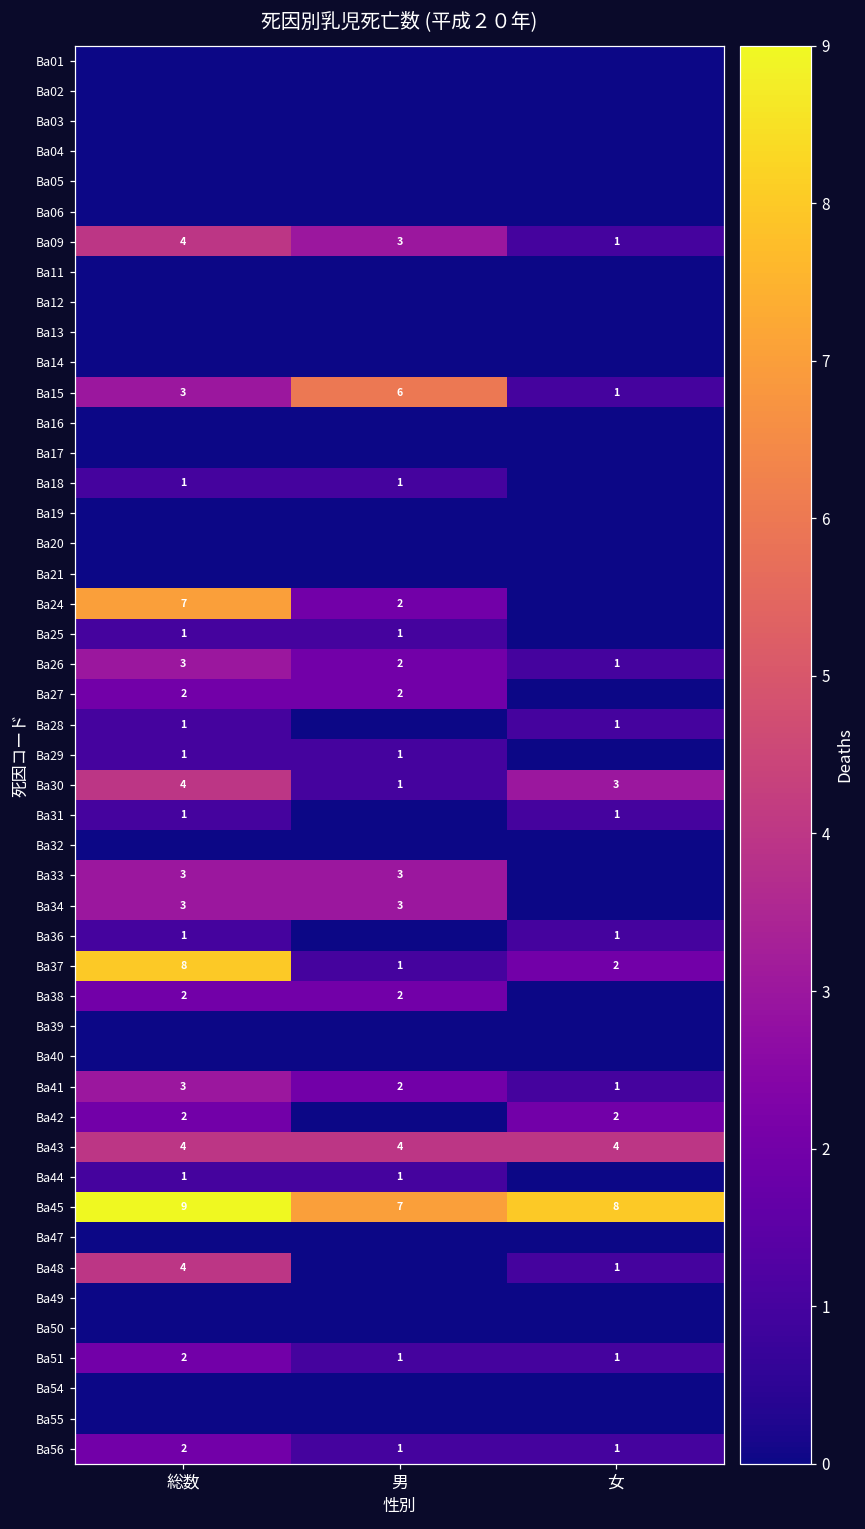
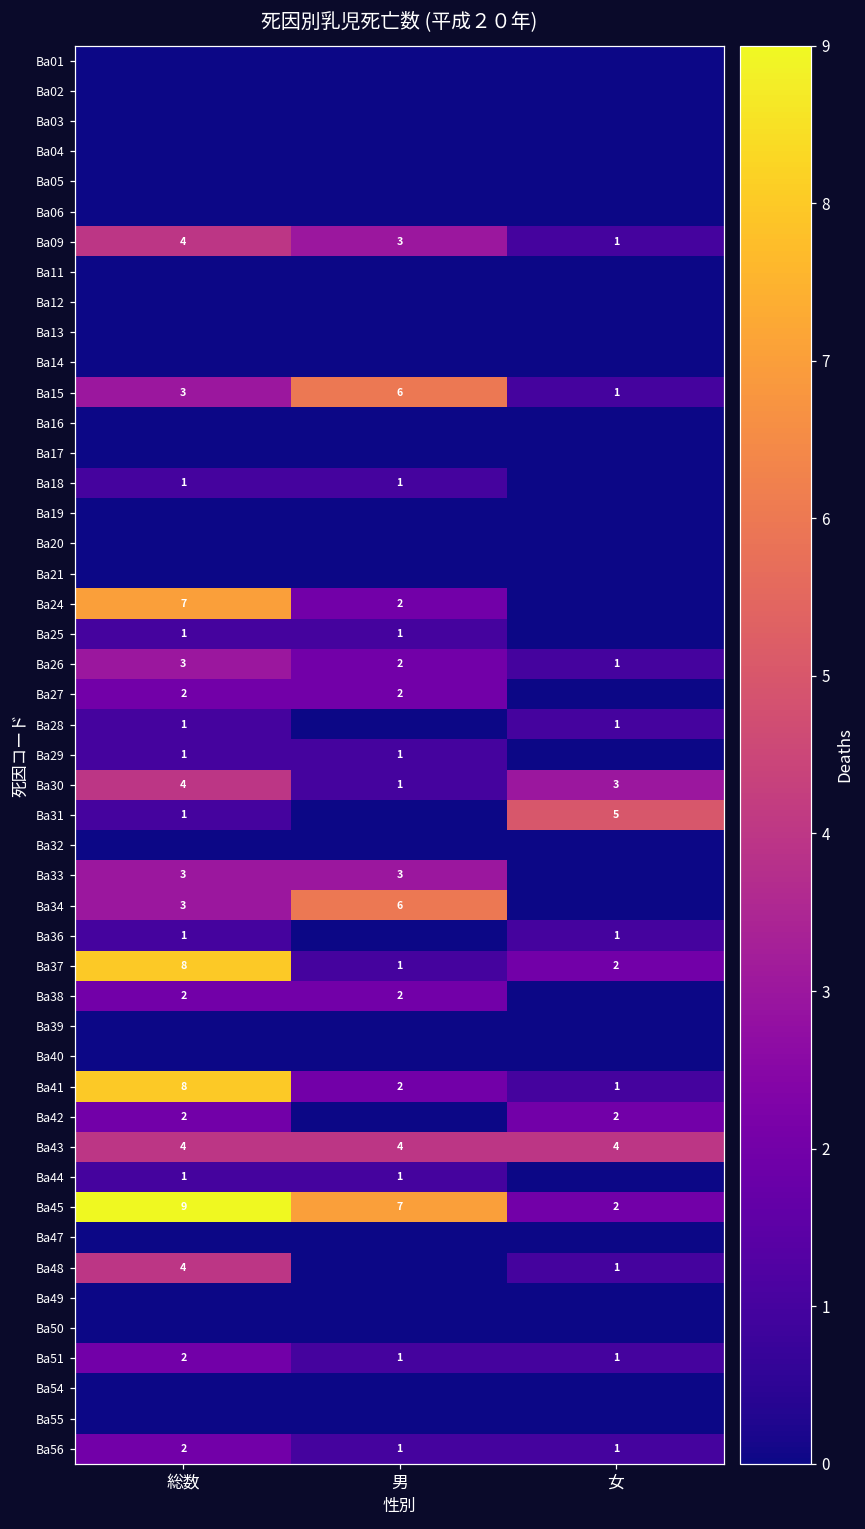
  {
    "Ba09": {
      "総数": 4,
      "男": 3,
      "女": 1
    },
    "Ba15": {
      "総数": 3,
      "男": 6,
      "女": 1
    },
    "Ba18": {
      "総数": 1,
      "男": 1
    },
    "Ba24": {
      "総数": 7,
      "男": 2
    },
    "Ba25": {
      "総数": 1,
      "男": 1
    },
    "Ba26": {
      "総数": 3,
      "男": 2,
      "女": 1
    },
    "Ba27": {
      "総数": 2,
      "男": 2
    },
    "Ba28": {
      "総数": 1,
      "女": 1
    },
    "Ba29": {
      "総数": 1,
      "男": 1
    },
    "Ba30": {
      "総数": 4,
      "男": 1,
      "女": 3
    },
    "Ba31": {
      "総数": 1,
-     "女": 1
+     "女": 5
    },
    "Ba33": {
      "総数": 3,
      "男": 3
    },
    "Ba34": {
      "総数": 3,
-     "男": 3
+     "男": 6
    },
    "Ba36": {
      "総数": 1,
      "女": 1
    },
    "Ba37": {
      "総数": 8,
      "男": 1,
      "女": 2
    },
    "Ba38": {
      "総数": 2,
      "男": 2
    },
    "Ba41": {
-     "総数": 3,
+     "総数": 8,
      "男": 2,
      "女": 1
    },
    "Ba42": {
      "総数": 2,
      "女": 2
    },
    "Ba43": {
      "総数": 4,
      "男": 4,
      "女": 4
    },
    "Ba44": {
      "総数": 1,
      "男": 1
    },
    "Ba45": {
      "総数": 9,
      "男": 7,
-     "女": 8
+     "女": 2
    },
    "Ba48": {
      "総数": 4,
      "女": 1
    },
    "Ba51": {
      "総数": 2,
      "男": 1,
      "女": 1
    },
    "Ba56": {
      "総数": 2,
      "男": 1,
      "女": 1
    }
  }
